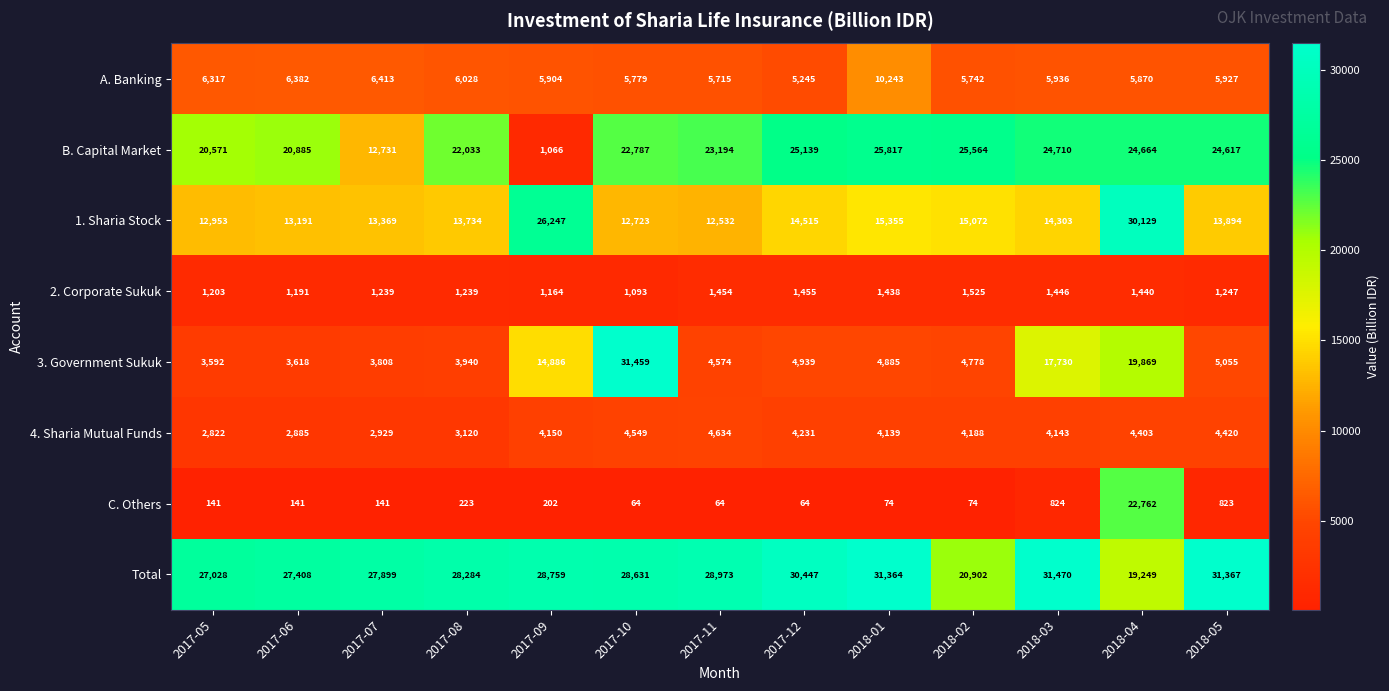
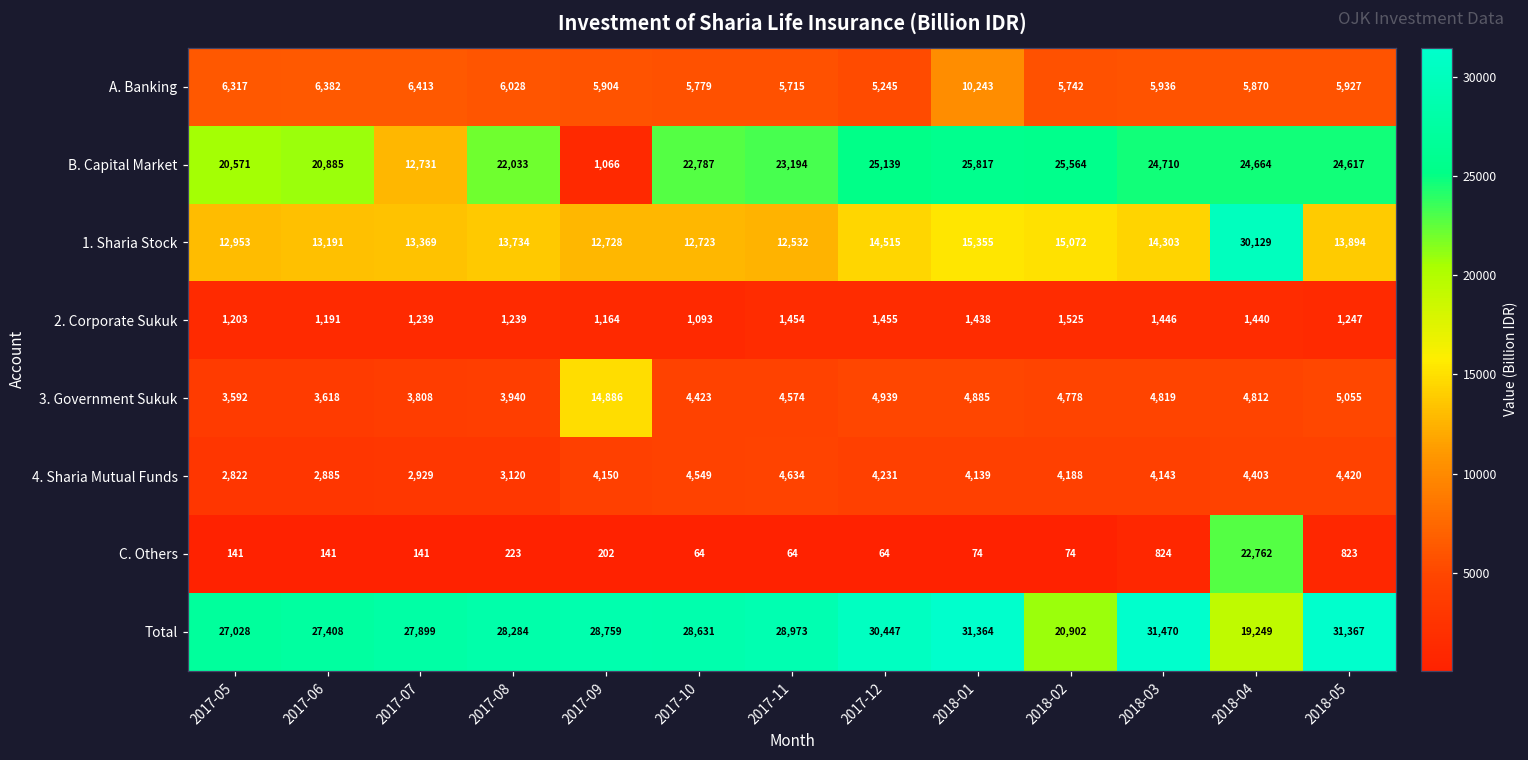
  {
    "A. Banking": {
      "2017-05": "6,317",
      "2017-06": "6,382",
      "2017-07": "6,413",
      "2017-08": "6,028",
      "2017-09": "5,904",
      "2017-10": "5,779",
      "2017-11": "5,715",
      "2017-12": "5,245",
      "2018-01": "10,243",
      "2018-02": "5,742",
      "2018-03": "5,936",
      "2018-04": "5,870",
      "2018-05": "5,927"
    },
    "B. Capital Market": {
      "2017-05": "20,571",
      "2017-06": "20,885",
      "2017-07": "12,731",
      "2017-08": "22,033",
      "2017-09": "1,066",
      "2017-10": "22,787",
      "2017-11": "23,194",
      "2017-12": "25,139",
      "2018-01": "25,817",
      "2018-02": "25,564",
      "2018-03": "24,710",
      "2018-04": "24,664",
      "2018-05": "24,617"
    },
    "1. Sharia Stock": {
      "2017-05": "12,953",
      "2017-06": "13,191",
      "2017-07": "13,369",
      "2017-08": "13,734",
-     "2017-09": "26,247",
+     "2017-09": "12,728",
      "2017-10": "12,723",
      "2017-11": "12,532",
      "2017-12": "14,515",
      "2018-01": "15,355",
      "2018-02": "15,072",
      "2018-03": "14,303",
      "2018-04": "30,129",
      "2018-05": "13,894"
    },
    "2. Corporate Sukuk": {
      "2017-05": "1,203",
      "2017-06": "1,191",
      "2017-07": "1,239",
      "2017-08": "1,239",
      "2017-09": "1,164",
      "2017-10": "1,093",
      "2017-11": "1,454",
      "2017-12": "1,455",
      "2018-01": "1,438",
      "2018-02": "1,525",
      "2018-03": "1,446",
      "2018-04": "1,440",
      "2018-05": "1,247"
    },
    "3. Government Sukuk": {
      "2017-05": "3,592",
      "2017-06": "3,618",
      "2017-07": "3,808",
      "2017-08": "3,940",
      "2017-09": "14,886",
-     "2017-10": "31,459",
+     "2017-10": "4,423",
      "2017-11": "4,574",
      "2017-12": "4,939",
      "2018-01": "4,885",
      "2018-02": "4,778",
-     "2018-03": "17,730",
-     "2018-04": "19,869",
+     "2018-03": "4,819",
+     "2018-04": "4,812",
      "2018-05": "5,055"
    },
    "4. Sharia Mutual Funds": {
      "2017-05": "2,822",
      "2017-06": "2,885",
      "2017-07": "2,929",
      "2017-08": "3,120",
      "2017-09": "4,150",
      "2017-10": "4,549",
      "2017-11": "4,634",
      "2017-12": "4,231",
      "2018-01": "4,139",
      "2018-02": "4,188",
      "2018-03": "4,143",
      "2018-04": "4,403",
      "2018-05": "4,420"
    },
    "C. Others": {
      "2017-05": "141",
      "2017-06": "141",
      "2017-07": "141",
      "2017-08": "223",
      "2017-09": "202",
      "2017-10": "64",
      "2017-11": "64",
      "2017-12": "64",
      "2018-01": "74",
      "2018-02": "74",
      "2018-03": "824",
      "2018-04": "22,762",
      "2018-05": "823"
    },
    "Total": {
      "2017-05": "27,028",
      "2017-06": "27,408",
      "2017-07": "27,899",
      "2017-08": "28,284",
      "2017-09": "28,759",
      "2017-10": "28,631",
      "2017-11": "28,973",
      "2017-12": "30,447",
      "2018-01": "31,364",
      "2018-02": "20,902",
      "2018-03": "31,470",
      "2018-04": "19,249",
      "2018-05": "31,367"
    }
  }
